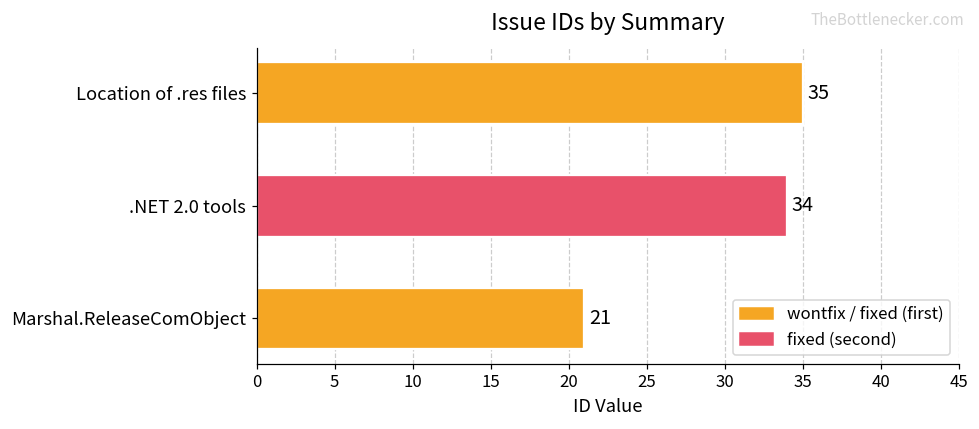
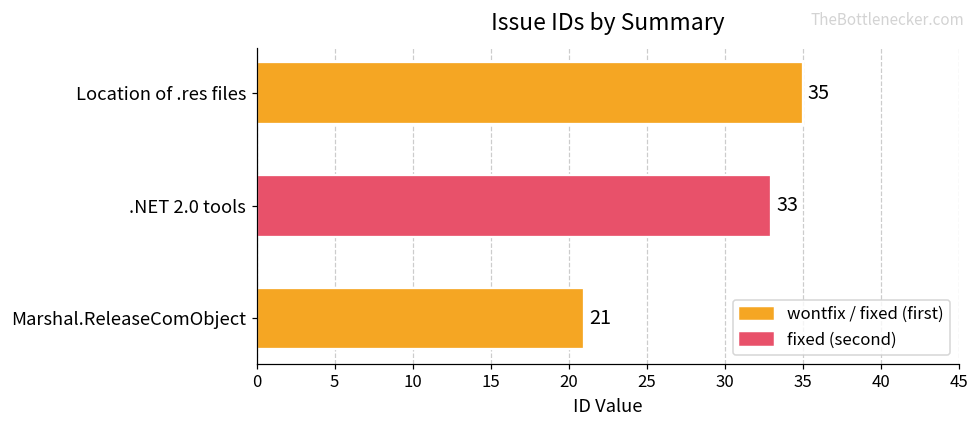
  {
    "Location of .res files": 35,
-   ".NET 2.0 tools": 34,
+   ".NET 2.0 tools": 33,
    "Marshal.ReleaseComObject": 21
  }
